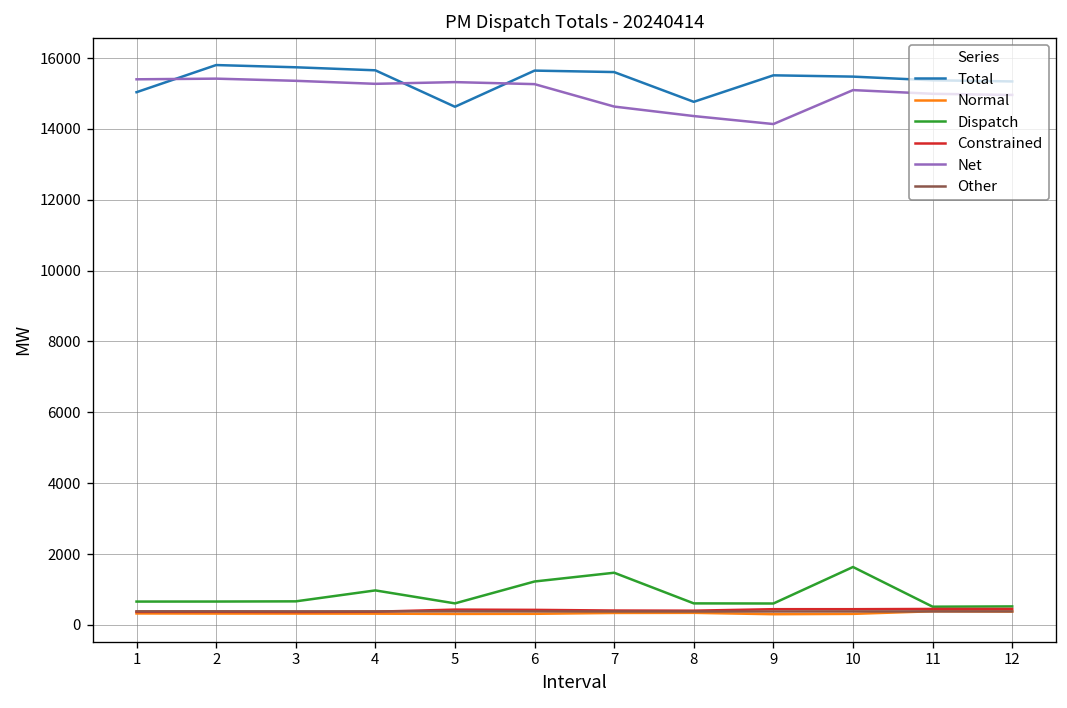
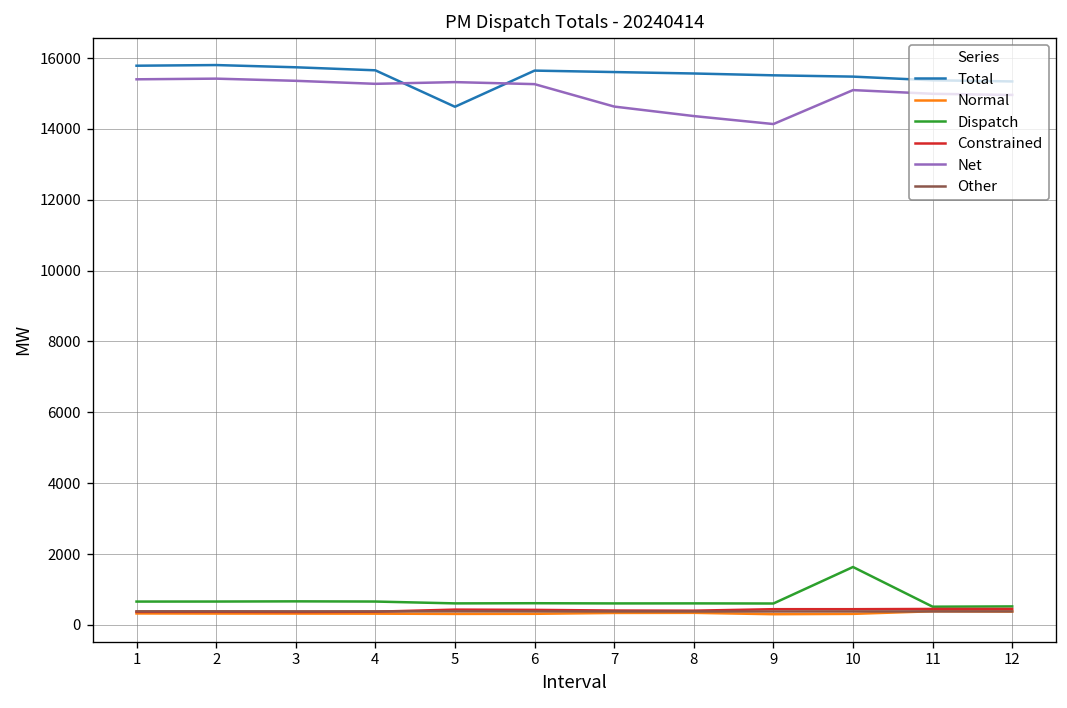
  {
    "Total": {
-     "1": 15000,
+     "1": 15800,
      "2": 15800,
      "3": 15700,
      "4": 15700,
      "5": 14600,
      "6": 15600,
      "7": 15600,
-     "8": 14800,
+     "8": 15600,
      "9": 15500,
      "10": 15500
    },
    "Dispatch": {
      "1": 700,
      "2": 700,
      "3": 700,
-     "4": 1000,
+     "4": 700,
      "5": 600,
-     "6": 1200,
-     "7": 1500,
+     "6": 600,
+     "7": 600,
      "8": 600,
      "9": 600,
      "10": 1600
    },
    "Net": {
      "1": 15400,
      "2": 15400,
      "3": 15400,
      "4": 15300,
      "5": 15300,
      "6": 15300,
      "7": 14600,
      "8": 14400,
      "9": 14100,
      "10": 15100
    }
  }
